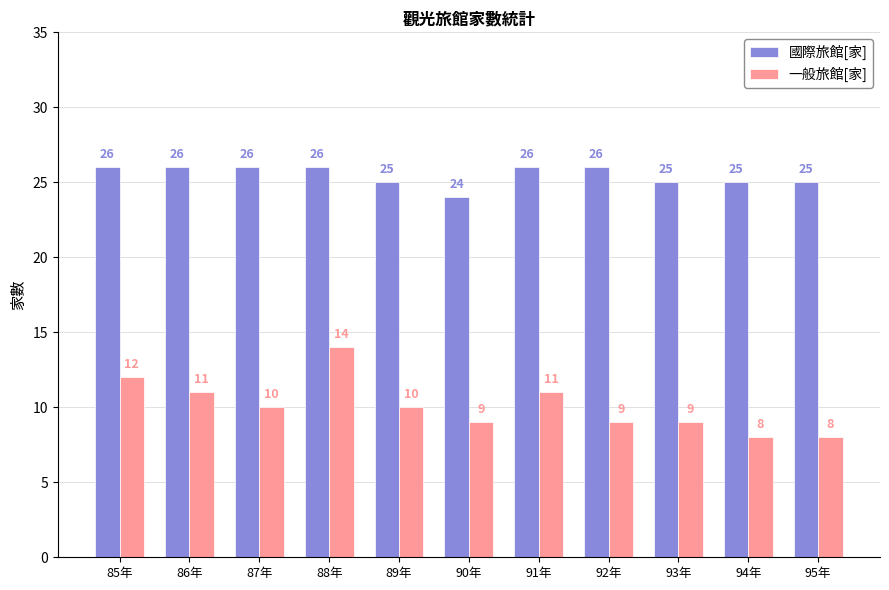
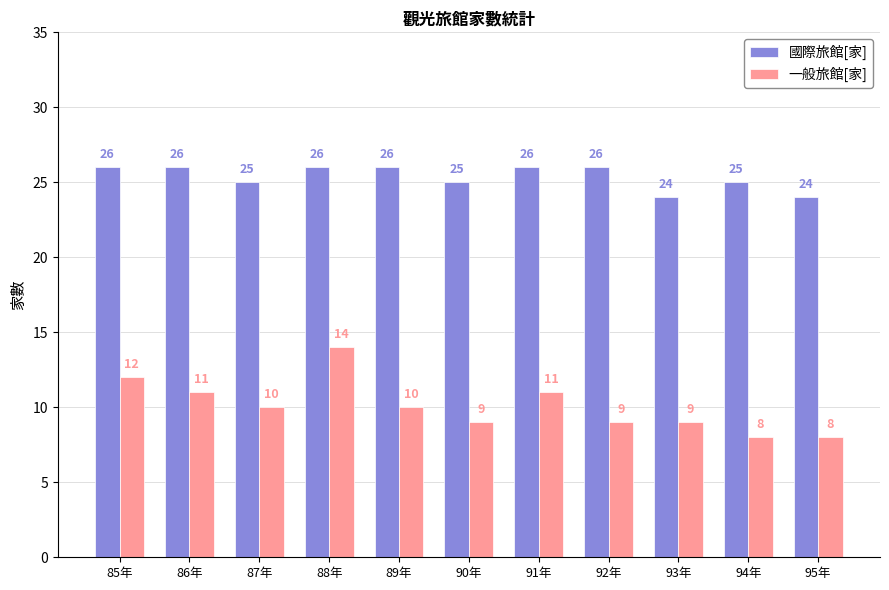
  {
    "國際旅館[家]": {
      "85年": 26,
      "86年": 26,
-     "87年": 26,
+     "87年": 25,
      "88年": 26,
-     "89年": 25,
-     "90年": 24,
+     "89年": 26,
+     "90年": 25,
      "91年": 26,
      "92年": 26,
-     "93年": 25,
+     "93年": 24,
      "94年": 25,
-     "95年": 25
+     "95年": 24
    },
    "一般旅館[家]": {
      "85年": 12,
      "86年": 11,
      "87年": 10,
      "88年": 14,
      "89年": 10,
      "90年": 9,
      "91年": 11,
      "92年": 9,
      "93年": 9,
      "94年": 8,
      "95年": 8
    }
  }
